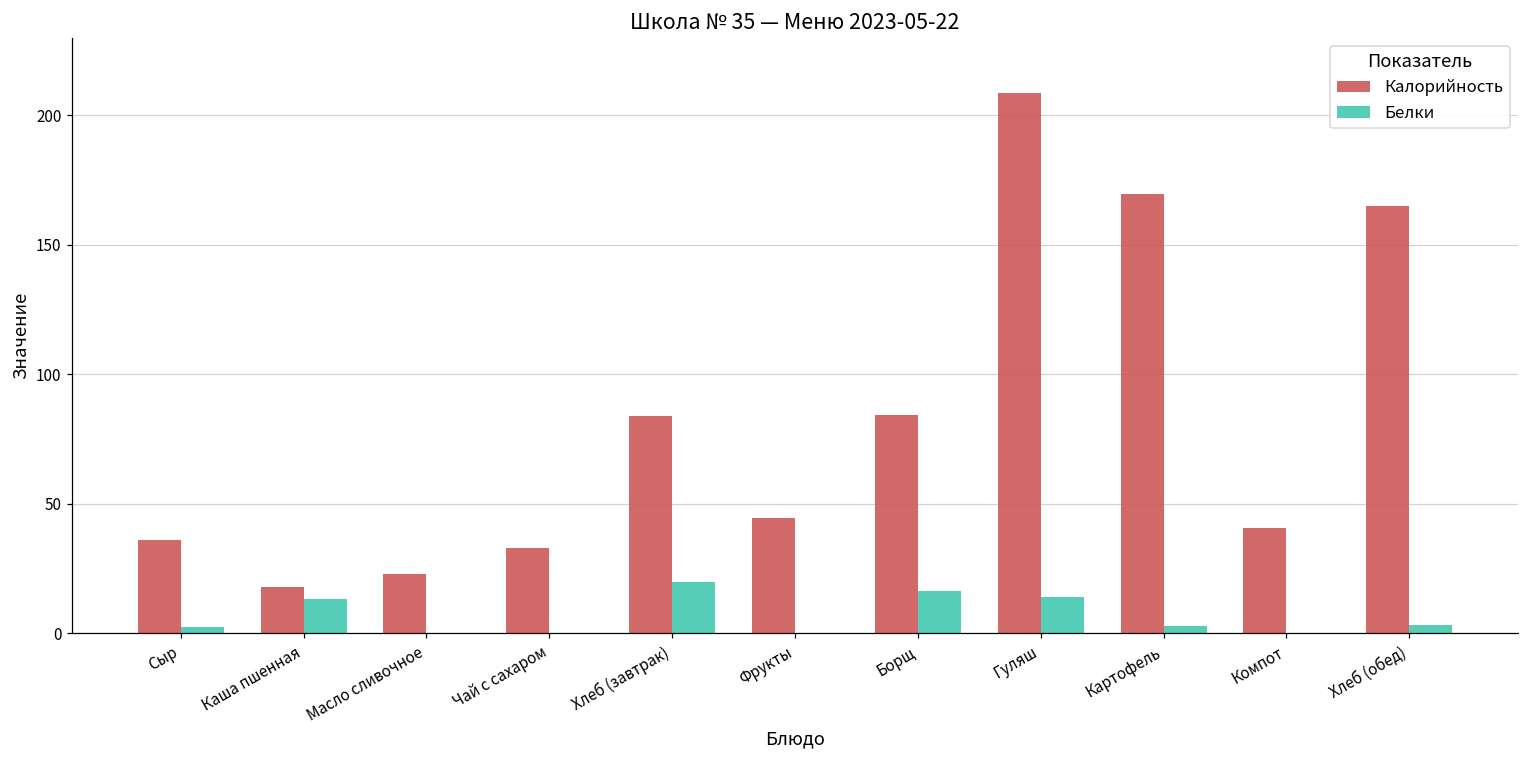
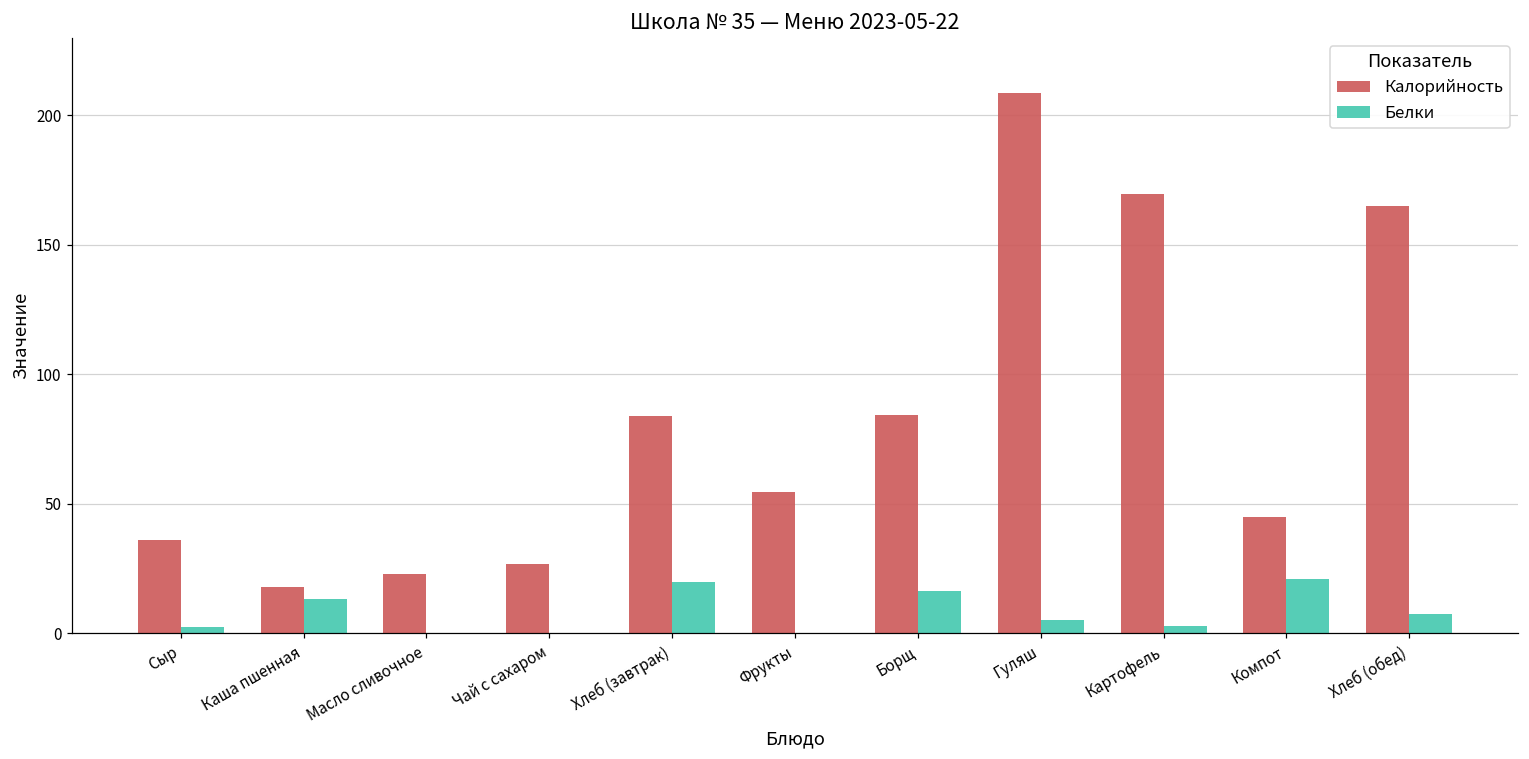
  {
    "Калорийность": {
      "Сыр": 36,
      "Каша пшенная": 18,
      "Масло сливочное": 23,
-     "Чай с сахаром": 33,
+     "Чай с сахаром": 27,
      "Хлеб (завтрак)": 84,
-     "Фрукты": 45,
+     "Фрукты": 55,
      "Борщ": 84,
      "Гуляш": 209,
      "Картофель": 170,
-     "Компот": 41,
+     "Компот": 45,
      "Хлеб (обед)": 165
    },
    "Белки": {
      "Сыр": 2,
      "Каша пшенная": 13,
      "Масло сливочное": 0,
      "Хлеб (завтрак)": 20,
      "Борщ": 17,
-     "Гуляш": 14,
+     "Гуляш": 5,
      "Картофель": 3,
-     "Компот": 0,
-     "Хлеб (обед)": 3
+     "Компот": 21,
+     "Хлеб (обед)": 8
    }
  }
